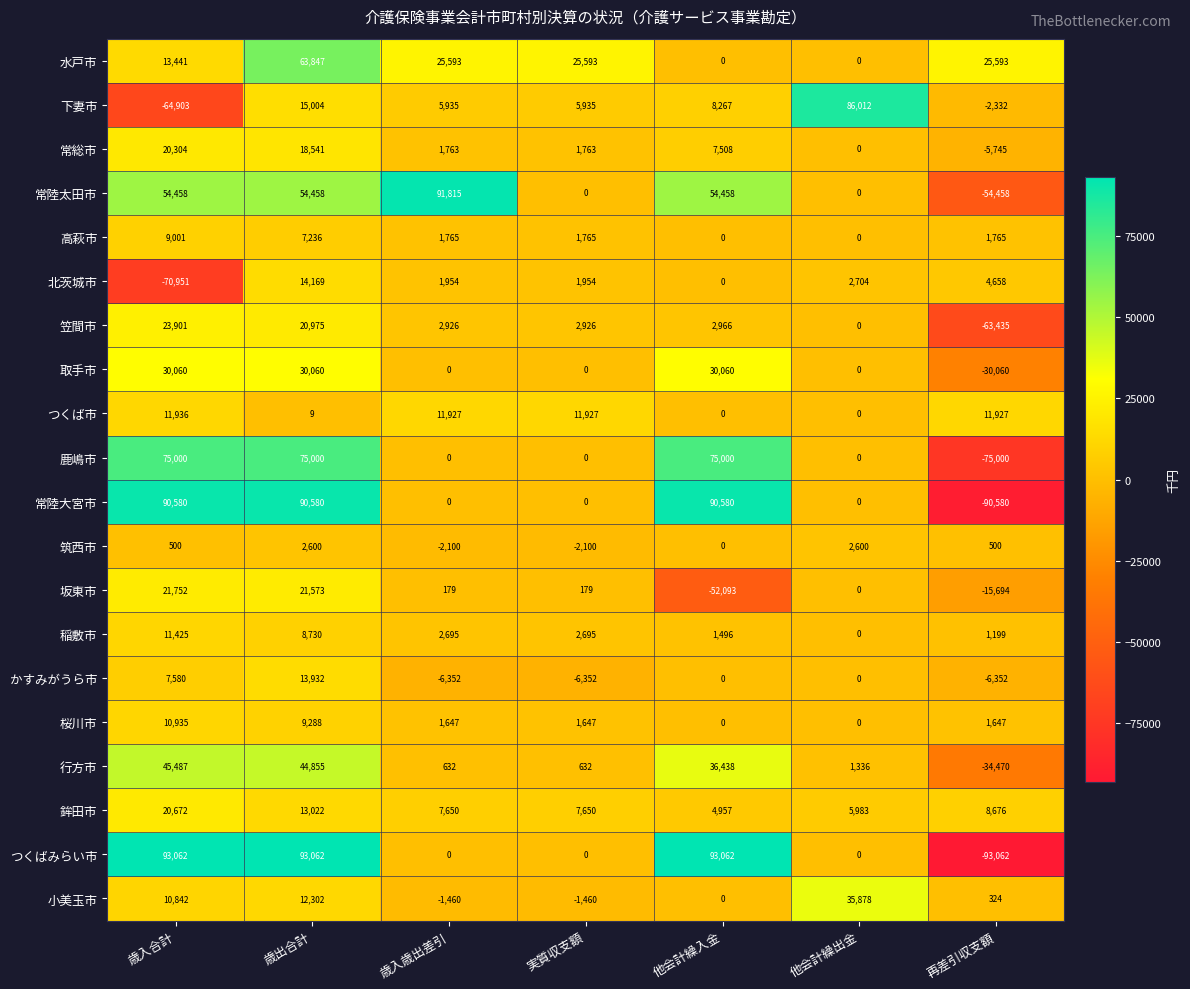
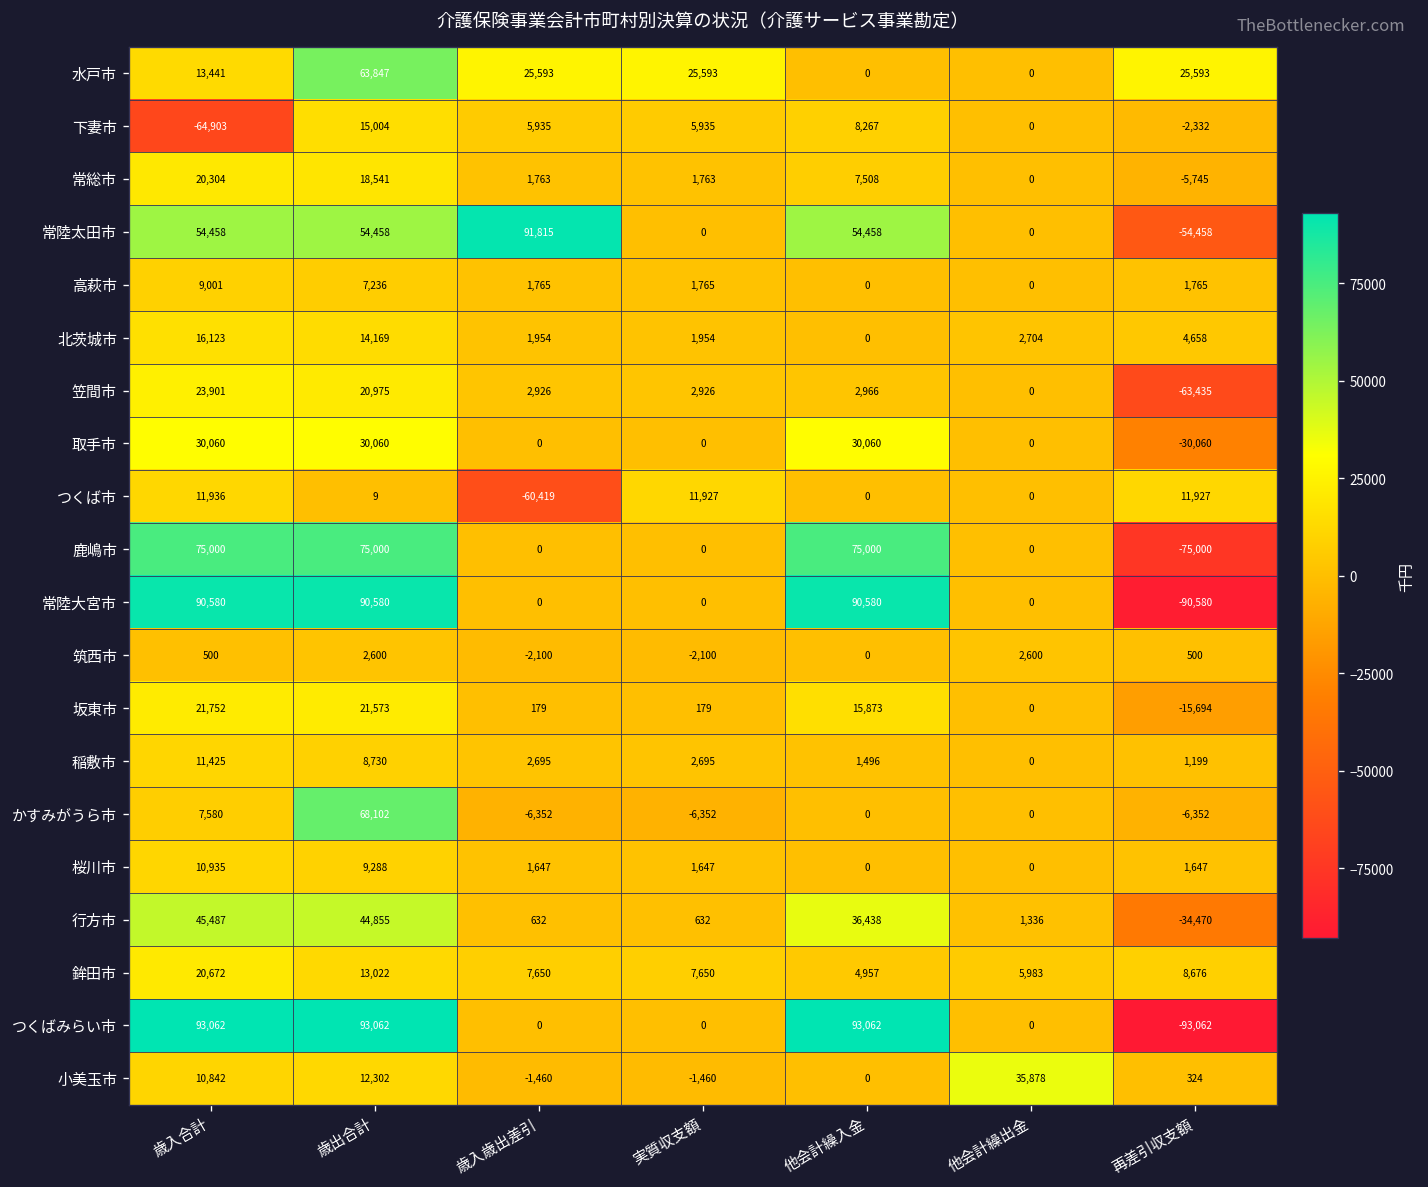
  {
    "水戸市": {
      "歳入合計": "13,441",
      "歳出合計": "63,847",
      "歳入歳出差引": "25,593",
      "実質収支額": "25,593",
      "他会計繰入金": "0",
      "他会計繰出金": "0",
      "再差引収支額": "25,593"
    },
    "下妻市": {
      "歳入合計": "-64,903",
      "歳出合計": "15,004",
      "歳入歳出差引": "5,935",
      "実質収支額": "5,935",
      "他会計繰入金": "8,267",
-     "他会計繰出金": "86,012",
+     "他会計繰出金": "0",
      "再差引収支額": "-2,332"
    },
    "常総市": {
      "歳入合計": "20,304",
      "歳出合計": "18,541",
      "歳入歳出差引": "1,763",
      "実質収支額": "1,763",
      "他会計繰入金": "7,508",
      "他会計繰出金": "0",
      "再差引収支額": "-5,745"
    },
    "常陸太田市": {
      "歳入合計": "54,458",
      "歳出合計": "54,458",
      "歳入歳出差引": "91,815",
      "実質収支額": "0",
      "他会計繰入金": "54,458",
      "他会計繰出金": "0",
      "再差引収支額": "-54,458"
    },
    "高萩市": {
      "歳入合計": "9,001",
      "歳出合計": "7,236",
      "歳入歳出差引": "1,765",
      "実質収支額": "1,765",
      "他会計繰入金": "0",
      "他会計繰出金": "0",
      "再差引収支額": "1,765"
    },
    "北茨城市": {
-     "歳入合計": "-70,951",
+     "歳入合計": "16,123",
      "歳出合計": "14,169",
      "歳入歳出差引": "1,954",
      "実質収支額": "1,954",
      "他会計繰入金": "0",
      "他会計繰出金": "2,704",
      "再差引収支額": "4,658"
    },
    "笠間市": {
      "歳入合計": "23,901",
      "歳出合計": "20,975",
      "歳入歳出差引": "2,926",
      "実質収支額": "2,926",
      "他会計繰入金": "2,966",
      "他会計繰出金": "0",
      "再差引収支額": "-63,435"
    },
    "取手市": {
      "歳入合計": "30,060",
      "歳出合計": "30,060",
      "歳入歳出差引": "0",
      "実質収支額": "0",
      "他会計繰入金": "30,060",
      "他会計繰出金": "0",
      "再差引収支額": "-30,060"
    },
    "つくば市": {
      "歳入合計": "11,936",
      "歳出合計": "9",
-     "歳入歳出差引": "11,927",
+     "歳入歳出差引": "-60,419",
      "実質収支額": "11,927",
      "他会計繰入金": "0",
      "他会計繰出金": "0",
      "再差引収支額": "11,927"
    },
    "鹿嶋市": {
      "歳入合計": "75,000",
      "歳出合計": "75,000",
      "歳入歳出差引": "0",
      "実質収支額": "0",
      "他会計繰入金": "75,000",
      "他会計繰出金": "0",
      "再差引収支額": "-75,000"
    },
    "常陸大宮市": {
      "歳入合計": "90,580",
      "歳出合計": "90,580",
      "歳入歳出差引": "0",
      "実質収支額": "0",
      "他会計繰入金": "90,580",
      "他会計繰出金": "0",
      "再差引収支額": "-90,580"
    },
    "筑西市": {
      "歳入合計": "500",
      "歳出合計": "2,600",
      "歳入歳出差引": "-2,100",
      "実質収支額": "-2,100",
      "他会計繰入金": "0",
      "他会計繰出金": "2,600",
      "再差引収支額": "500"
    },
    "坂東市": {
      "歳入合計": "21,752",
      "歳出合計": "21,573",
      "歳入歳出差引": "179",
      "実質収支額": "179",
-     "他会計繰入金": "-52,093",
+     "他会計繰入金": "15,873",
      "他会計繰出金": "0",
      "再差引収支額": "-15,694"
    },
    "稲敷市": {
      "歳入合計": "11,425",
      "歳出合計": "8,730",
      "歳入歳出差引": "2,695",
      "実質収支額": "2,695",
      "他会計繰入金": "1,496",
      "他会計繰出金": "0",
      "再差引収支額": "1,199"
    },
    "かすみがうら市": {
      "歳入合計": "7,580",
-     "歳出合計": "13,932",
+     "歳出合計": "68,102",
      "歳入歳出差引": "-6,352",
      "実質収支額": "-6,352",
      "他会計繰入金": "0",
      "他会計繰出金": "0",
      "再差引収支額": "-6,352"
    },
    "桜川市": {
      "歳入合計": "10,935",
      "歳出合計": "9,288",
      "歳入歳出差引": "1,647",
      "実質収支額": "1,647",
      "他会計繰入金": "0",
      "他会計繰出金": "0",
      "再差引収支額": "1,647"
    },
    "行方市": {
      "歳入合計": "45,487",
      "歳出合計": "44,855",
      "歳入歳出差引": "632",
      "実質収支額": "632",
      "他会計繰入金": "36,438",
      "他会計繰出金": "1,336",
      "再差引収支額": "-34,470"
    },
    "鉾田市": {
      "歳入合計": "20,672",
      "歳出合計": "13,022",
      "歳入歳出差引": "7,650",
      "実質収支額": "7,650",
      "他会計繰入金": "4,957",
      "他会計繰出金": "5,983",
      "再差引収支額": "8,676"
    },
    "つくばみらい市": {
      "歳入合計": "93,062",
      "歳出合計": "93,062",
      "歳入歳出差引": "0",
      "実質収支額": "0",
      "他会計繰入金": "93,062",
      "他会計繰出金": "0",
      "再差引収支額": "-93,062"
    },
    "小美玉市": {
      "歳入合計": "10,842",
      "歳出合計": "12,302",
      "歳入歳出差引": "-1,460",
      "実質収支額": "-1,460",
      "他会計繰入金": "0",
      "他会計繰出金": "35,878",
      "再差引収支額": "324"
    }
  }
